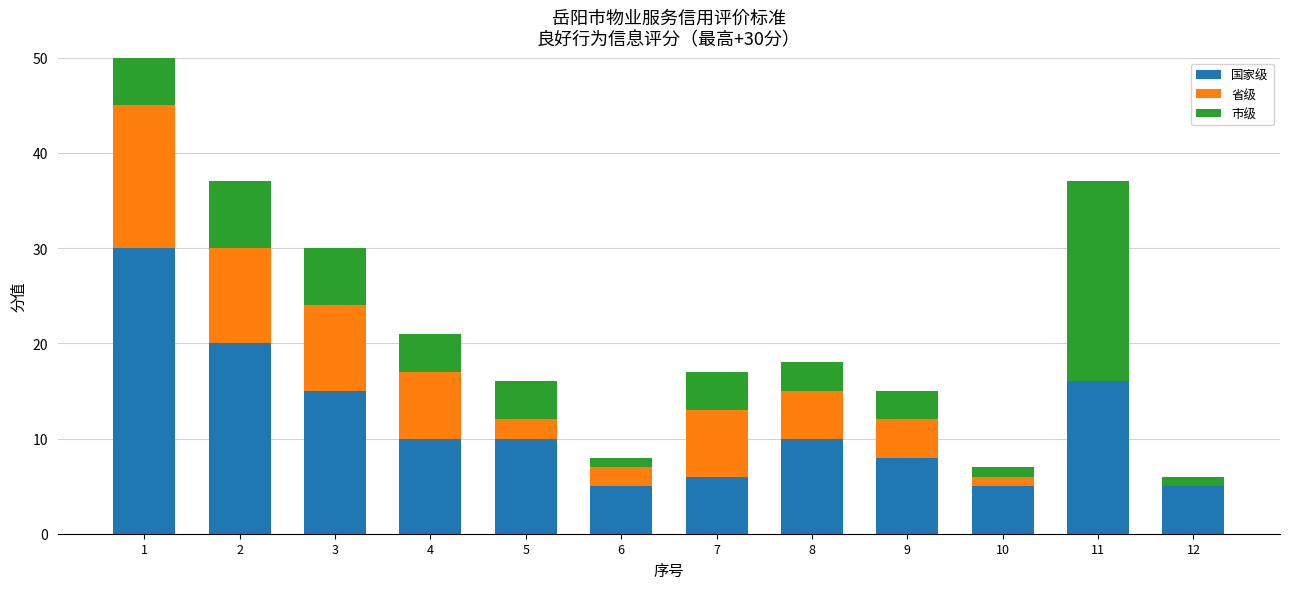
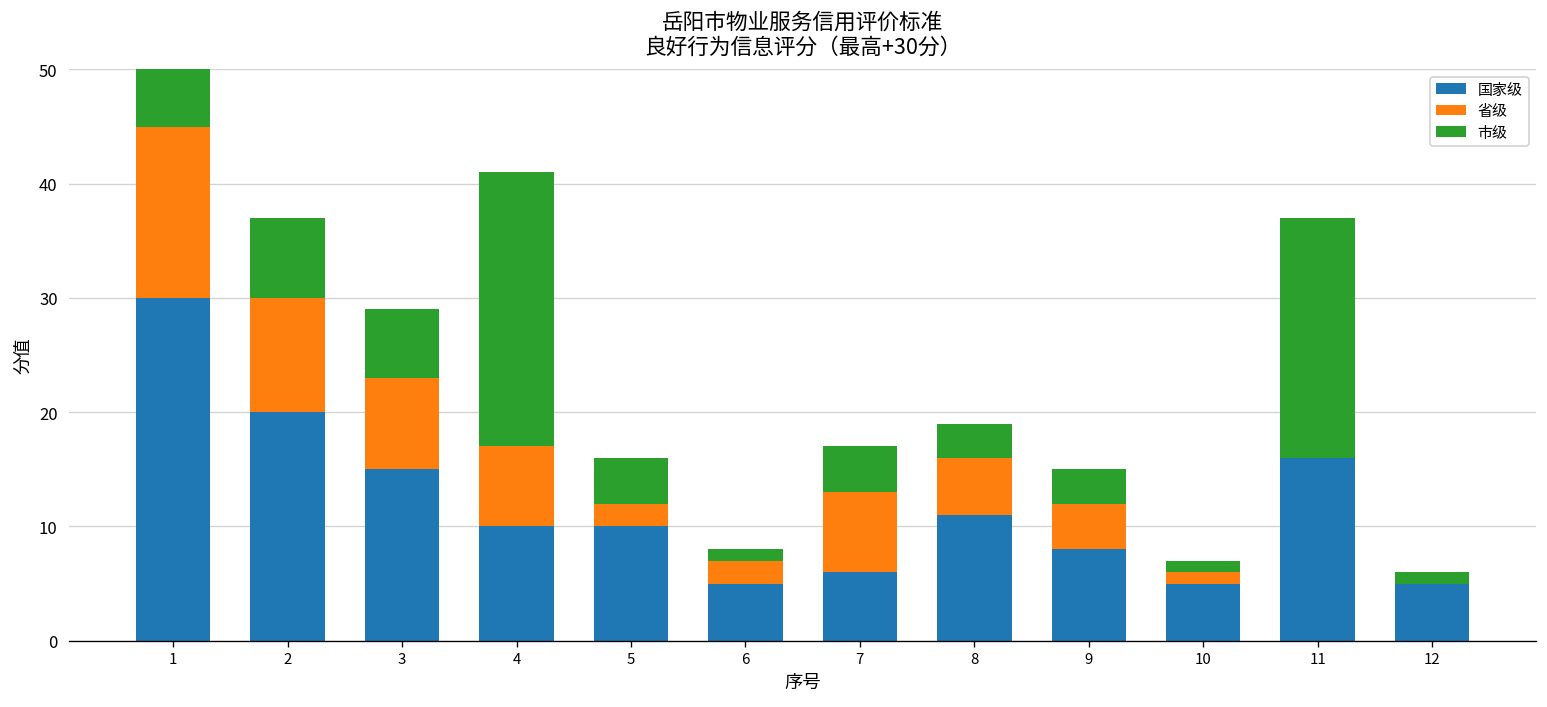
  {
    "国家级": {
      "1": 30,
      "2": 20,
      "3": 15,
      "4": 10,
      "5": 10,
      "6": 5,
      "7": 6,
-     "8": 10,
+     "8": 11,
      "9": 8,
      "10": 5,
      "11": 16,
      "12": 5
    },
    "省级": {
      "1": 15,
      "2": 10,
-     "3": 9,
+     "3": 8,
      "4": 7,
      "5": 2,
      "6": 2,
      "7": 7,
      "8": 5,
      "9": 4,
      "10": 1,
      "11": 0,
      "12": 0
    },
    "市级": {
      "2": 7,
      "3": 6,
-     "4": 4,
+     "4": 24,
      "5": 4,
      "6": 1,
      "7": 4,
      "8": 3,
      "9": 3,
      "10": 1,
      "11": 21,
      "12": 1
    }
  }
